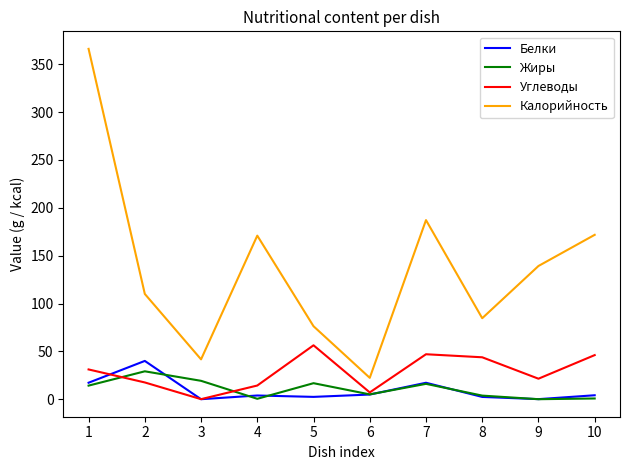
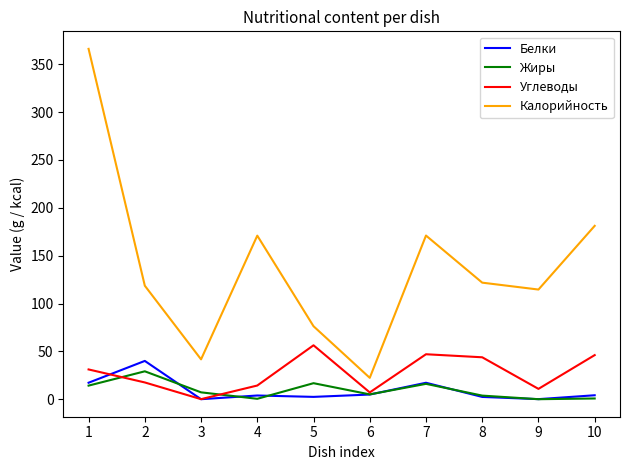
  {
    "Белки": {
      "1": 20,
      "2": 40,
      "4": 0,
      "5": 0,
      "10": 0
    },
    "Жиры": {
      "1": 10,
      "2": 30,
-     "3": 20,
+     "3": 10,
      "4": 0,
      "5": 20,
      "10": 0
    },
    "Углеводы": {
      "1": 30,
      "2": 20,
      "4": 10,
      "5": 60,
      "7": 50,
      "8": 40,
-     "9": 20,
+     "9": 10,
      "10": 50
    },
    "Калорийность": {
      "1": 370,
-     "2": 110,
+     "2": 120,
      "3": 40,
      "4": 170,
      "5": 80,
      "6": 20,
-     "7": 190,
-     "8": 80,
-     "9": 140,
-     "10": 170
+     "7": 170,
+     "8": 120,
+     "9": 110,
+     "10": 180
    }
  }
